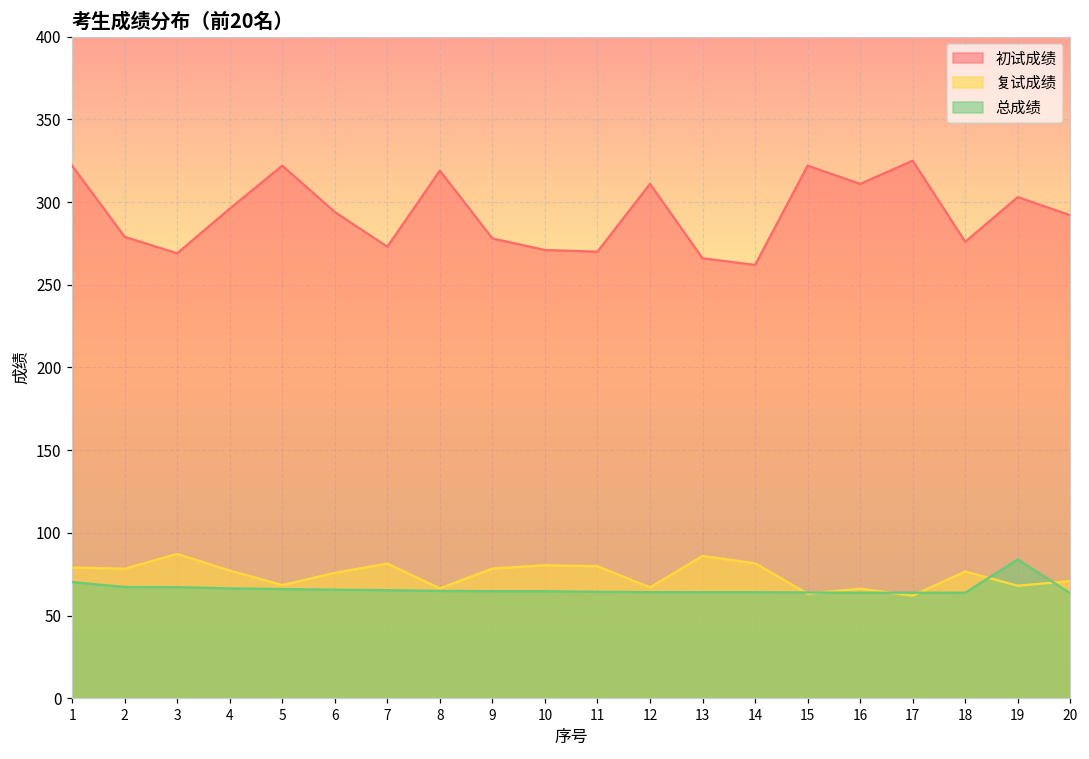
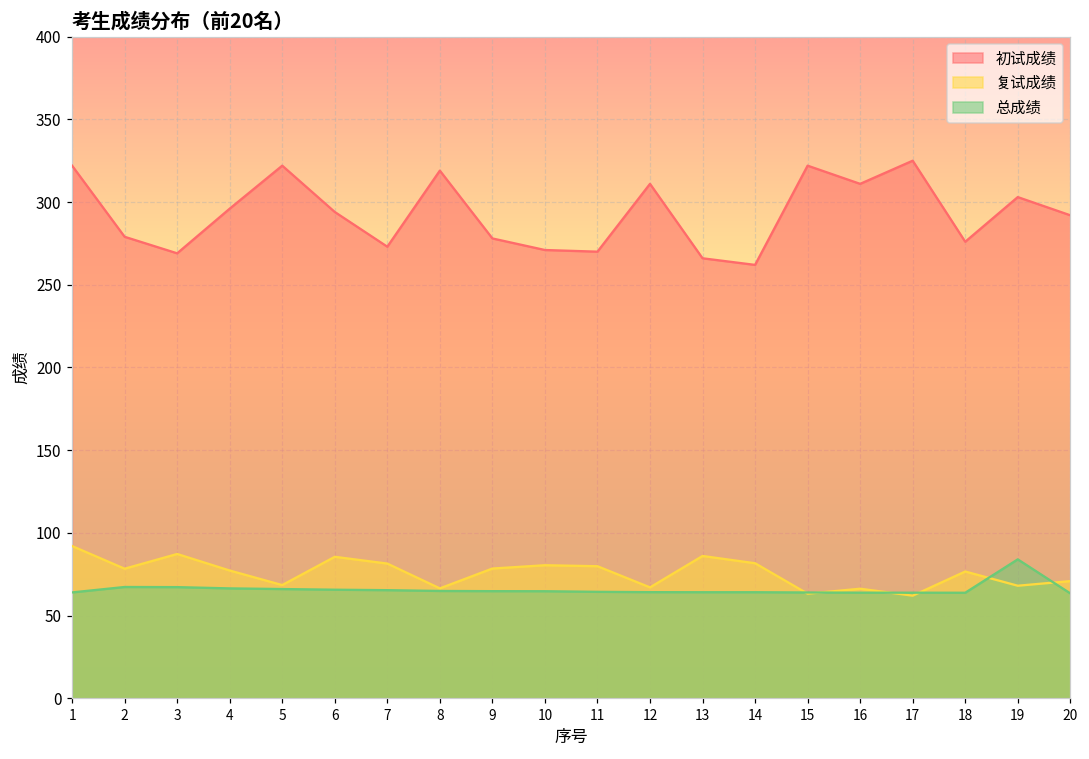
  {
    "初试成绩": {
      "1": 322,
      "2": 279,
      "3": 269,
      "4": 296,
      "5": 322,
      "6": 294,
      "7": 273,
      "8": 319,
      "9": 278,
      "10": 271,
      "11": 270,
      "12": 311,
      "13": 266,
      "14": 262,
      "15": 322,
      "16": 311,
      "17": 325,
      "18": 276,
      "19": 303,
      "20": 292
    },
    "复试成绩": {
-     "1": 79,
+     "1": 92,
      "2": 78,
      "3": 87,
      "4": 77,
      "5": 68,
-     "6": 76,
+     "6": 86,
      "7": 81,
      "9": 78,
      "10": 80,
      "11": 80,
      "12": 67,
      "13": 86,
      "14": 82,
      "16": 66,
      "17": 62,
      "18": 77,
      "19": 68,
      "20": 71
    },
    "总成绩": {
-     "1": 70,
+     "1": 64,
      "2": 67,
      "3": 67,
      "4": 66,
      "5": 66,
      "6": 66,
      "7": 65,
      "9": 65,
      "10": 65,
      "11": 64,
      "12": 64,
      "13": 64,
      "14": 64,
      "16": 64,
      "17": 64,
      "18": 64,
      "19": 84,
      "20": 63
    }
  }
